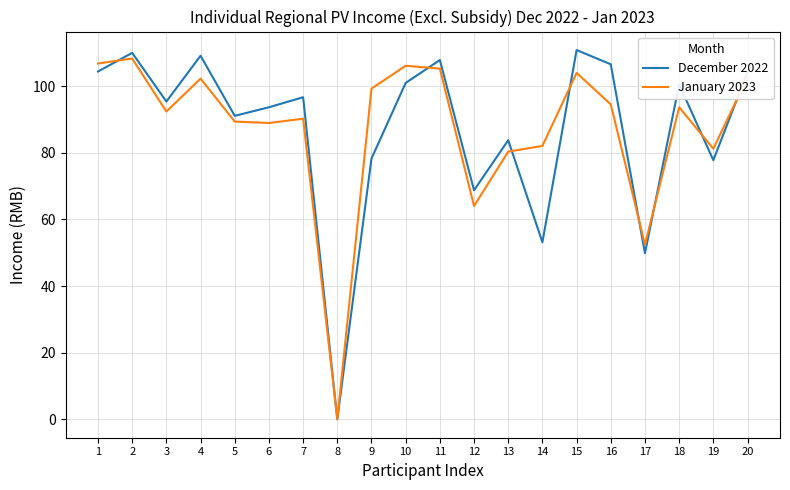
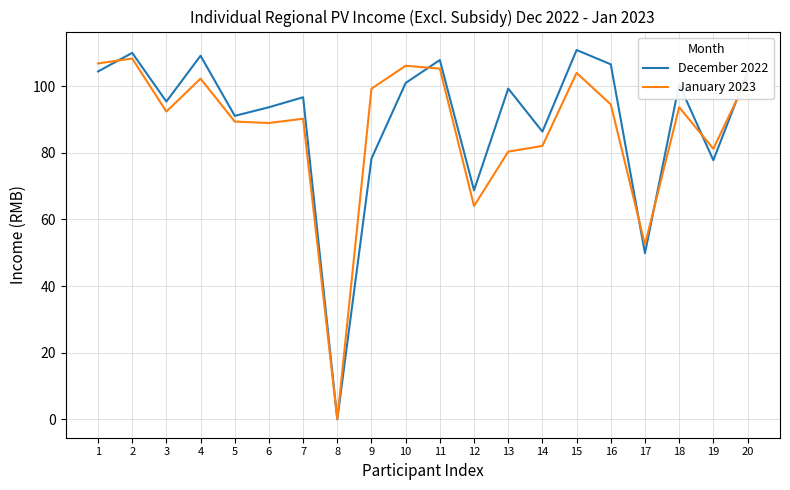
  {
    "December 2022": {
      "1": 104,
      "2": 110,
      "3": 95,
      "4": 109,
      "5": 91,
      "6": 94,
      "7": 97,
      "9": 78,
      "10": 101,
      "11": 108,
      "12": 69,
-     "13": 84,
-     "14": 53,
+     "13": 99,
+     "14": 86,
      "15": 111,
      "16": 107,
      "17": 50,
      "19": 78
    },
    "January 2023": {
      "1": 107,
      "2": 108,
      "3": 92,
      "4": 102,
      "5": 89,
      "6": 89,
      "7": 90,
      "9": 99,
      "10": 106,
      "11": 105,
      "12": 64,
      "13": 80,
      "14": 82,
      "15": 104,
      "16": 95,
      "17": 52,
      "18": 94,
      "19": 81
    }
  }
